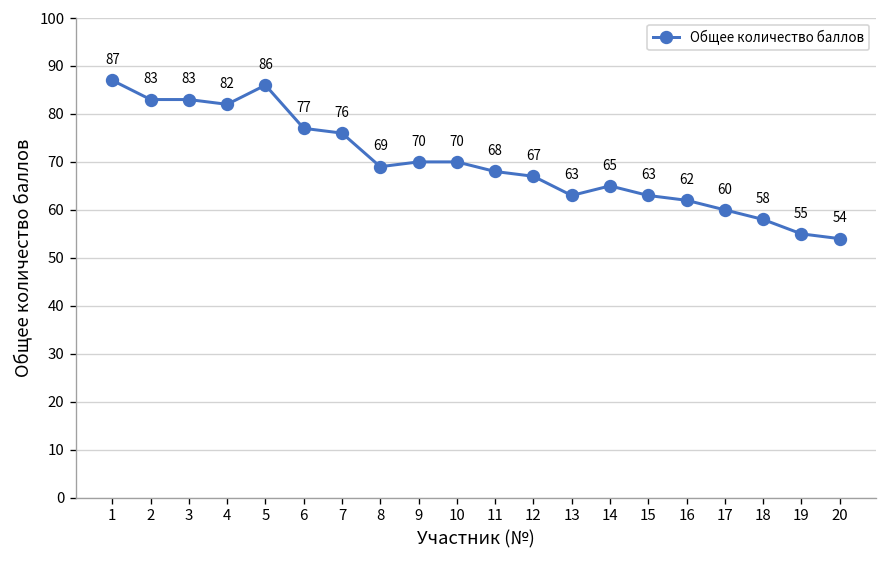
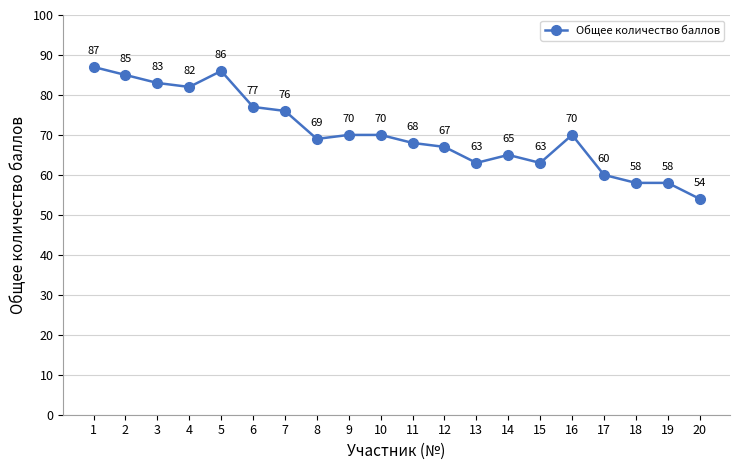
  {
    "1": 87,
-   "2": 83,
+   "2": 85,
    "3": 83,
    "4": 82,
    "5": 86,
    "6": 77,
    "7": 76,
    "8": 69,
    "9": 70,
    "10": 70,
    "11": 68,
    "12": 67,
    "13": 63,
    "14": 65,
    "15": 63,
-   "16": 62,
+   "16": 70,
    "17": 60,
    "18": 58,
-   "19": 55,
+   "19": 58,
    "20": 54
  }
